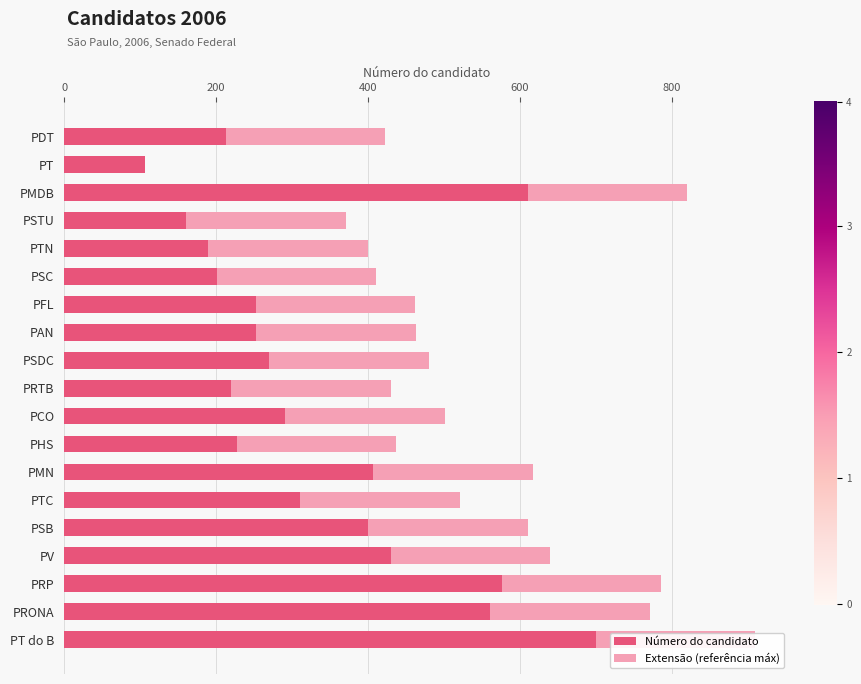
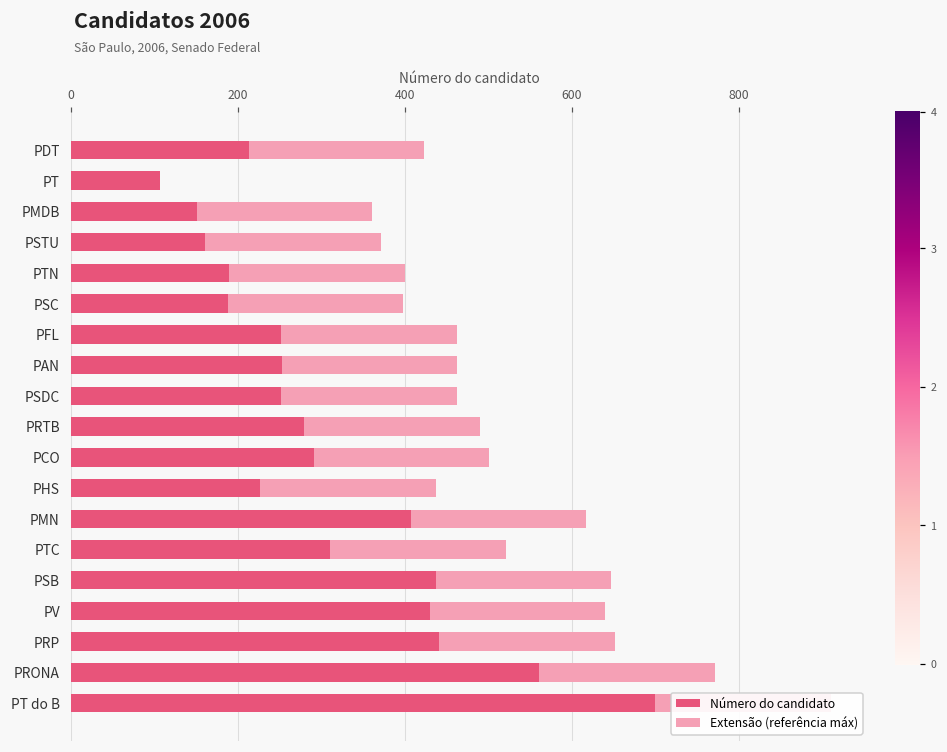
  {
    "Número do candidato": {
      "PDT": 210,
      "PT": 110,
-     "PMDB": 610,
+     "PMDB": 150,
      "PSTU": 160,
      "PTN": 190,
-     "PSC": 200,
+     "PSC": 190,
      "PFL": 250,
      "PAN": 250,
-     "PSDC": 270,
-     "PRTB": 220,
+     "PSDC": 250,
+     "PRTB": 280,
      "PCO": 290,
      "PHS": 230,
      "PMN": 410,
      "PTC": 310,
-     "PSB": 400,
+     "PSB": 440,
      "PV": 430,
-     "PRP": 580,
+     "PRP": 440,
      "PRONA": 560,
      "PT do B": 700
    },
    "Extensão (referência máx)": {
      "PDT": 210,
      "PT": 0,
      "PMDB": 210,
      "PSTU": 210,
      "PTN": 210,
      "PSC": 210,
      "PFL": 210,
      "PAN": 210,
      "PSDC": 210,
      "PRTB": 210,
      "PCO": 210,
      "PHS": 210,
      "PMN": 210,
      "PTC": 210,
      "PSB": 210,
      "PV": 210,
      "PRP": 210,
      "PRONA": 210
    }
  }
